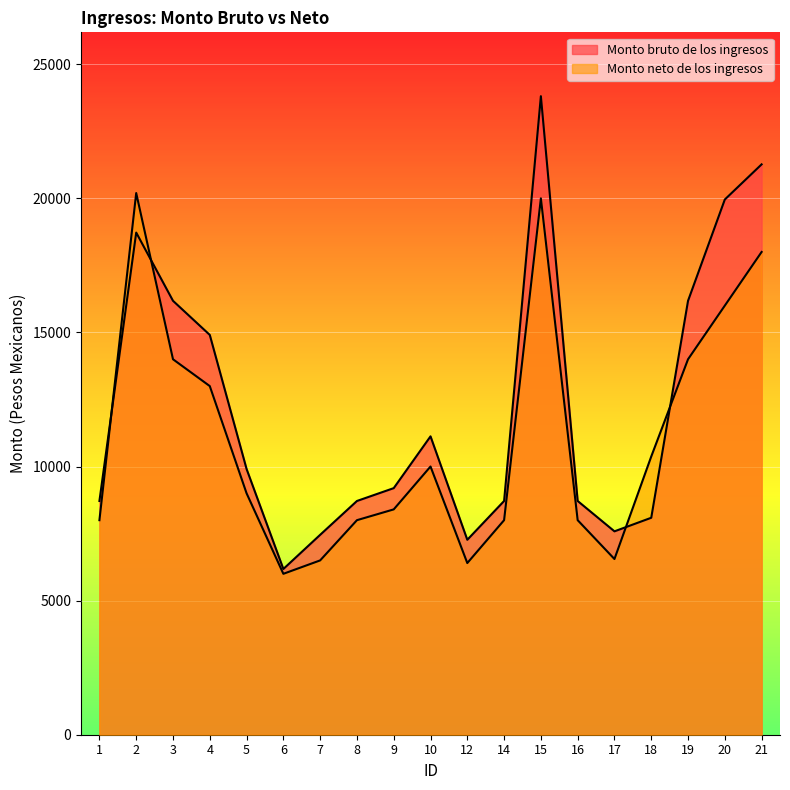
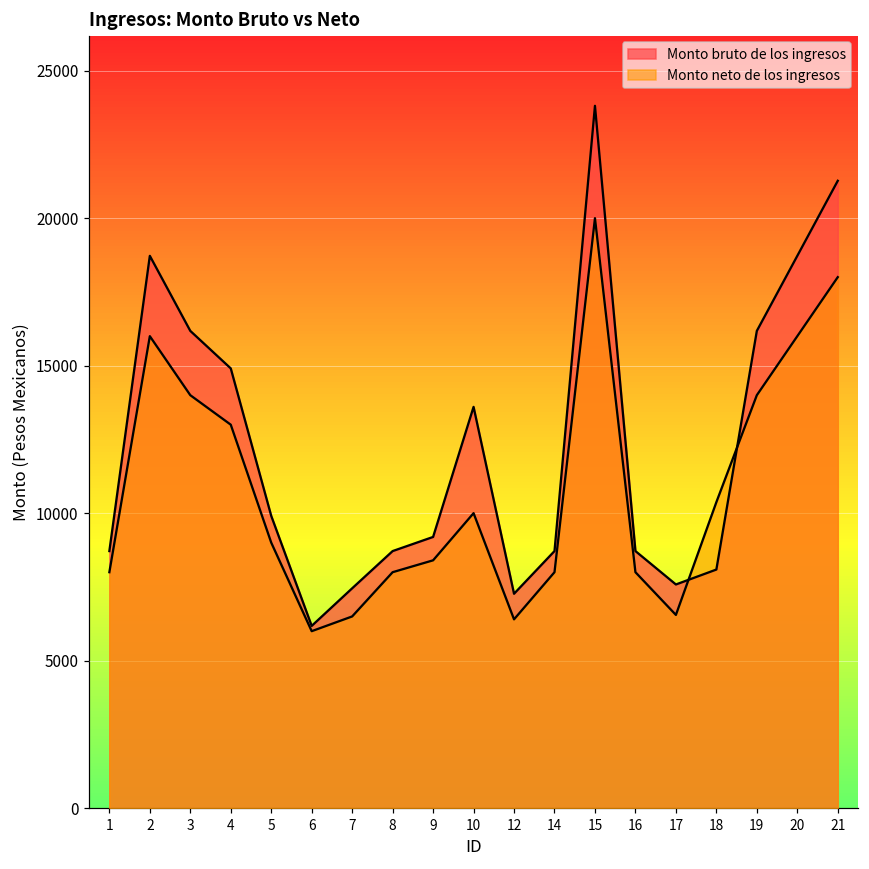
  {
    "Monto bruto de los ingresos": {
      "1": 8700,
      "2": 18700,
      "3": 16200,
      "4": 14900,
      "5": 9900,
      "6": 6200,
      "7": 7500,
      "8": 8700,
      "9": 9200,
-     "10": 11100,
+     "10": 13600,
      "12": 7300,
      "14": 8700,
      "15": 23800,
      "16": 8700,
      "17": 7600,
      "18": 8100,
      "19": 16200,
-     "20": 20000,
+     "20": 18700,
      "21": 21300
    },
    "Monto neto de los ingresos": {
      "1": 8000,
-     "2": 20200,
+     "2": 16000,
      "3": 14000,
      "4": 13000,
      "5": 9000,
      "6": 6000,
      "7": 6500,
      "8": 8000,
      "9": 8400,
      "10": 10000,
      "12": 6400,
      "14": 8000,
      "15": 20000,
      "16": 8000,
      "17": 6600,
      "18": 10400,
      "19": 14000,
      "20": 16000,
      "21": 18000
    }
  }
